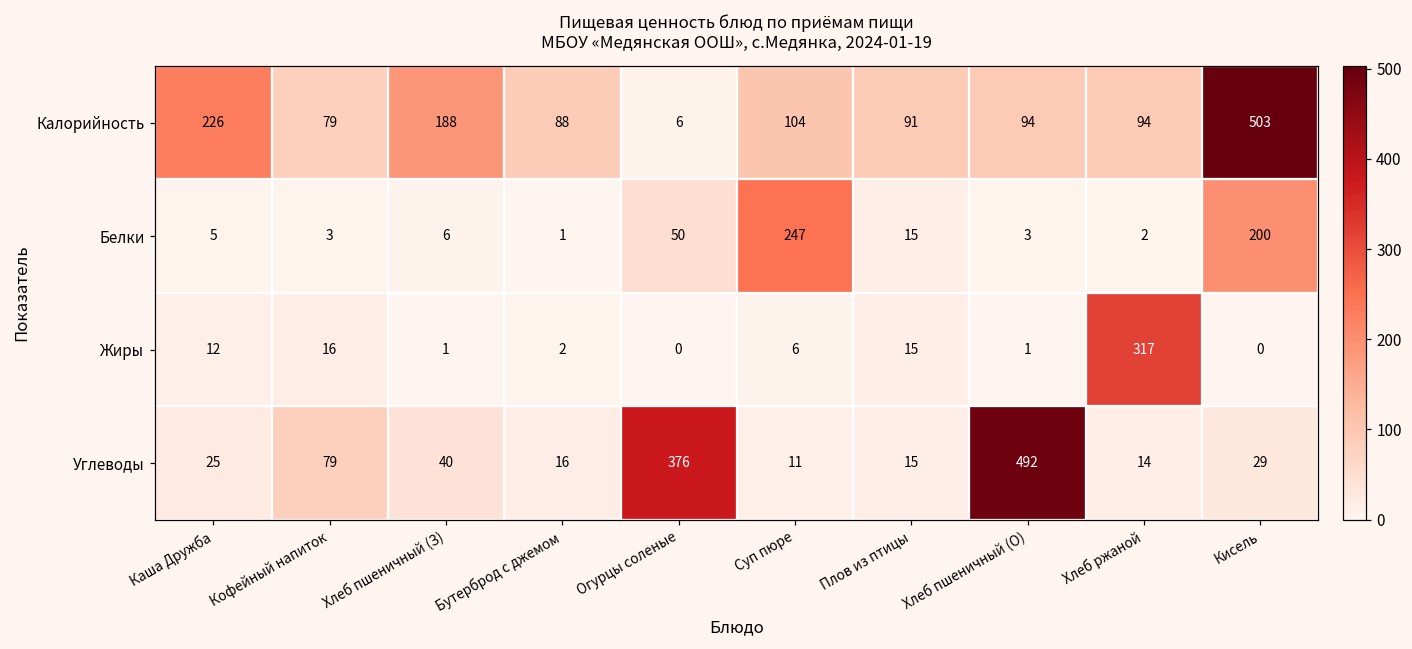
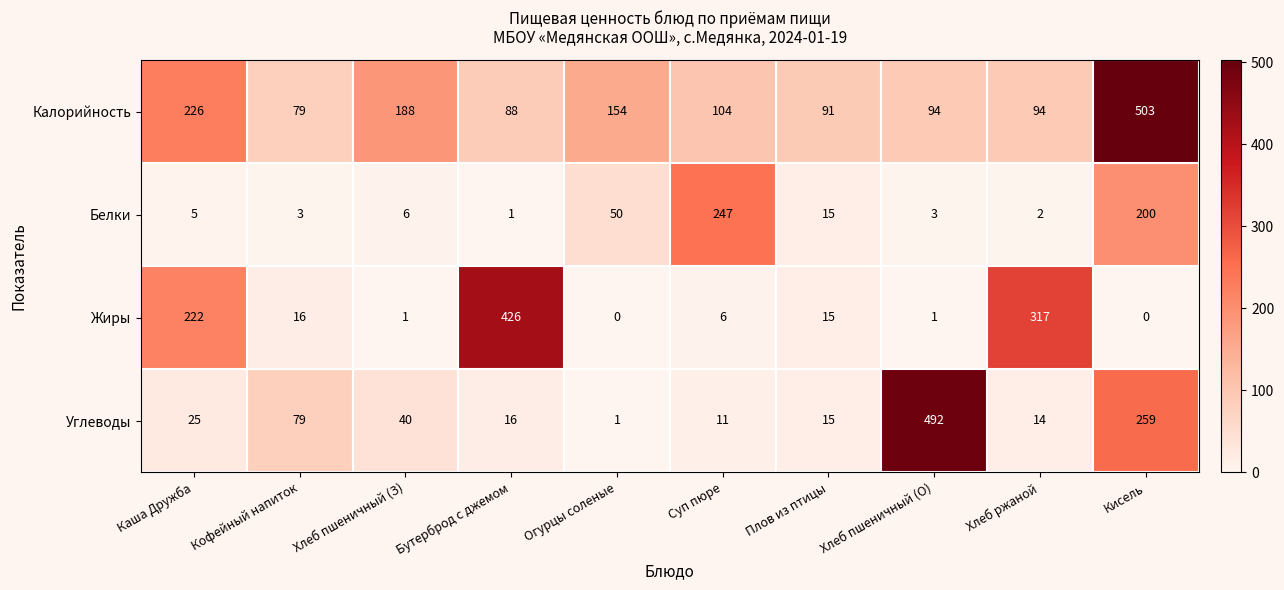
  {
    "Калорийность": {
      "Каша Дружба": 226,
      "Кофейный напиток": 79,
      "Хлеб пшеничный (З)": 188,
      "Бутерброд с джемом": 88,
-     "Огурцы соленые": 6,
+     "Огурцы соленые": 154,
      "Суп пюре": 104,
      "Плов из птицы": 91,
      "Хлеб пшеничный (О)": 94,
      "Хлеб ржаной": 94,
      "Кисель": 503
    },
    "Белки": {
      "Каша Дружба": 5,
      "Кофейный напиток": 3,
      "Хлеб пшеничный (З)": 6,
      "Бутерброд с джемом": 1,
      "Огурцы соленые": 50,
      "Суп пюре": 247,
      "Плов из птицы": 15,
      "Хлеб пшеничный (О)": 3,
      "Хлеб ржаной": 2,
      "Кисель": 200
    },
    "Жиры": {
-     "Каша Дружба": 12,
+     "Каша Дружба": 222,
      "Кофейный напиток": 16,
      "Хлеб пшеничный (З)": 1,
-     "Бутерброд с джемом": 2,
+     "Бутерброд с джемом": 426,
      "Огурцы соленые": 0,
      "Суп пюре": 6,
      "Плов из птицы": 15,
      "Хлеб пшеничный (О)": 1,
      "Хлеб ржаной": 317,
      "Кисель": 0
    },
    "Углеводы": {
      "Каша Дружба": 25,
      "Кофейный напиток": 79,
      "Хлеб пшеничный (З)": 40,
      "Бутерброд с джемом": 16,
-     "Огурцы соленые": 376,
+     "Огурцы соленые": 1,
      "Суп пюре": 11,
      "Плов из птицы": 15,
      "Хлеб пшеничный (О)": 492,
      "Хлеб ржаной": 14,
-     "Кисель": 29
+     "Кисель": 259
    }
  }
